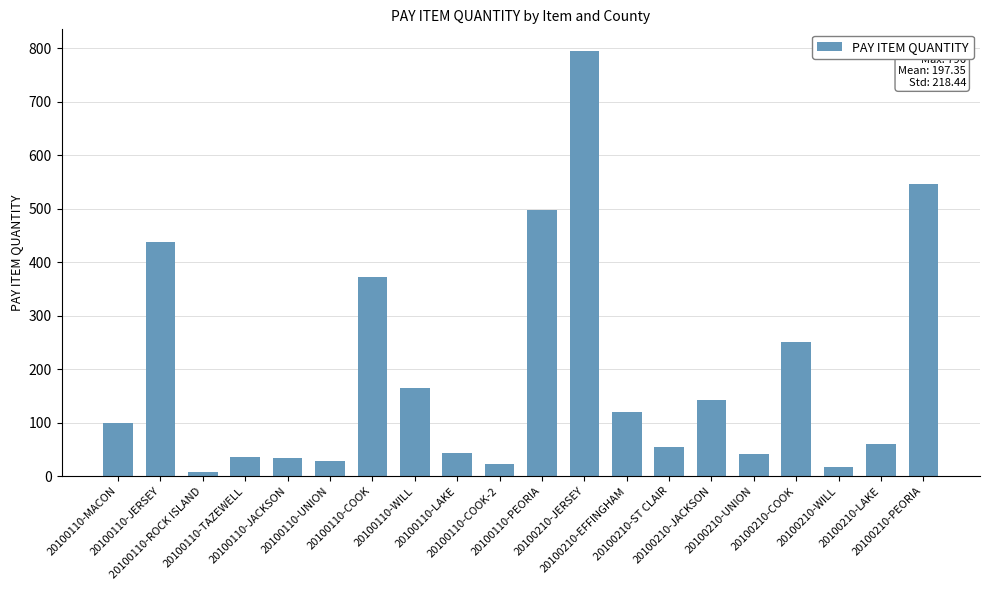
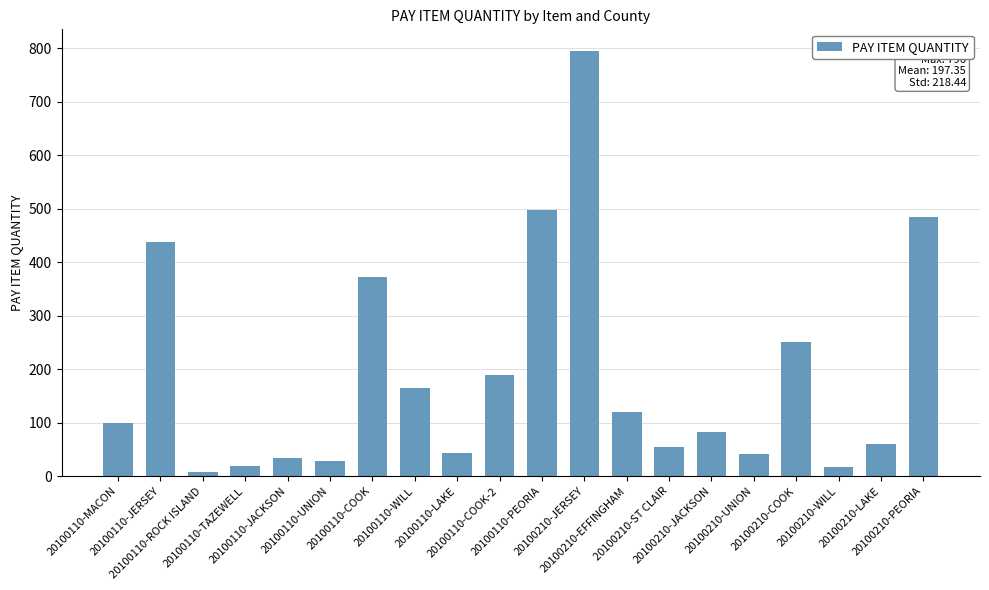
  {
    "20100110-MACON": 100,
    "20100110-JERSEY": 440,
    "20100110-ROCK ISLAND": 10,
-   "20100110-TAZEWELL": 40,
+   "20100110-TAZEWELL": 20,
    "20100110-JACKSON": 30,
    "20100110-UNION": 30,
    "20100110-COOK": 370,
    "20100110-WILL": 160,
    "20100110-LAKE": 40,
-   "20100110-COOK-2": 20,
+   "20100110-COOK-2": 190,
    "20100110-PEORIA": 500,
    "20100210-JERSEY": 800,
    "20100210-EFFINGHAM": 120,
    "20100210-ST CLAIR": 50,
-   "20100210-JACKSON": 140,
+   "20100210-JACKSON": 80,
    "20100210-UNION": 40,
    "20100210-COOK": 250,
    "20100210-WILL": 20,
    "20100210-LAKE": 60,
-   "20100210-PEORIA": 550
+   "20100210-PEORIA": 480
  }
